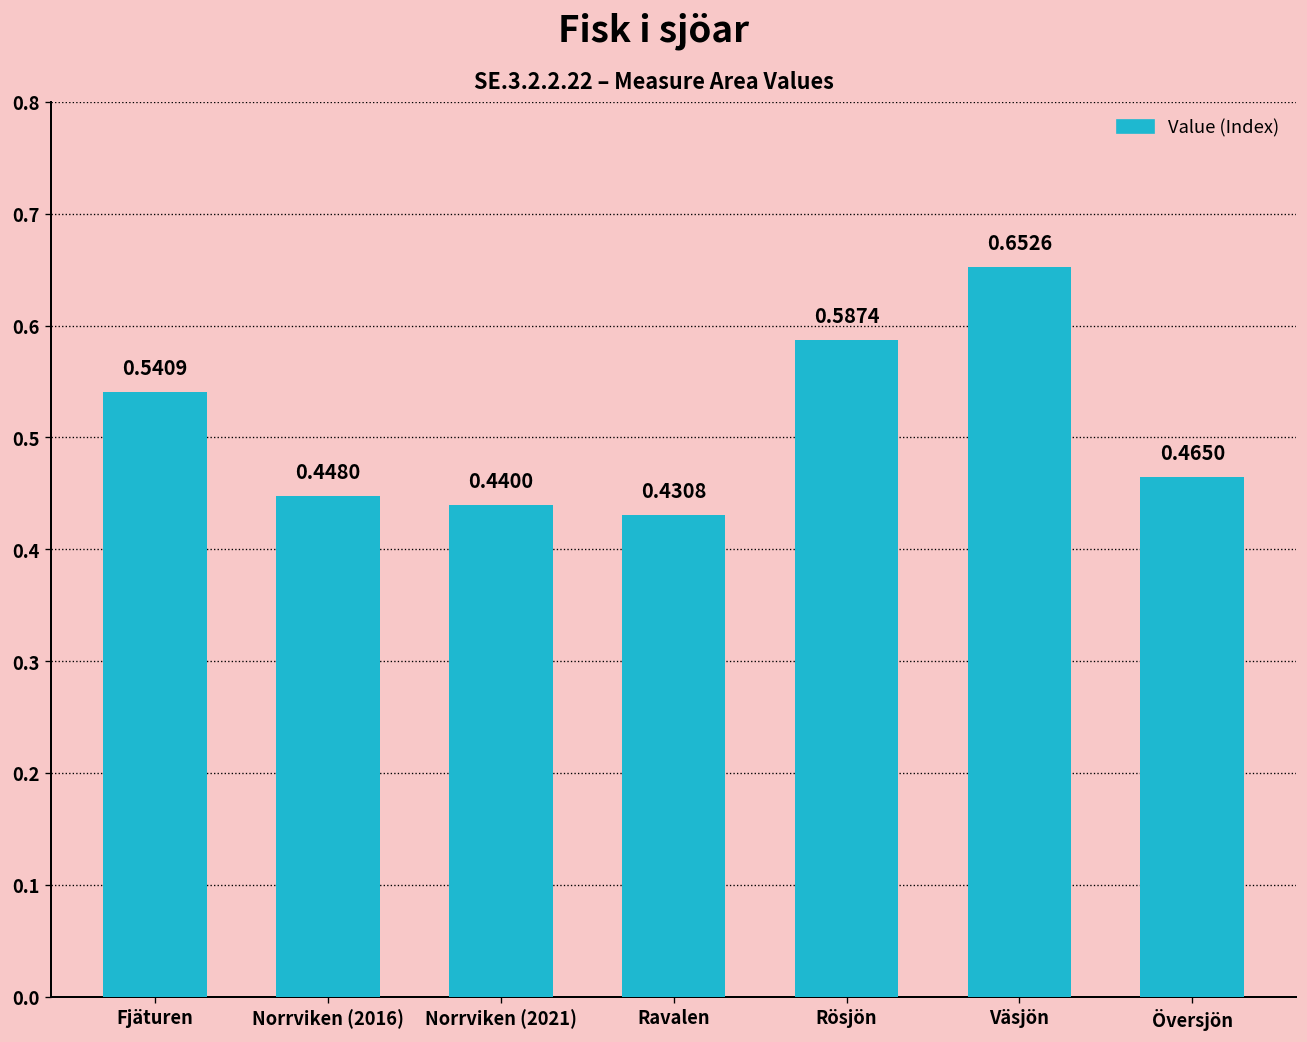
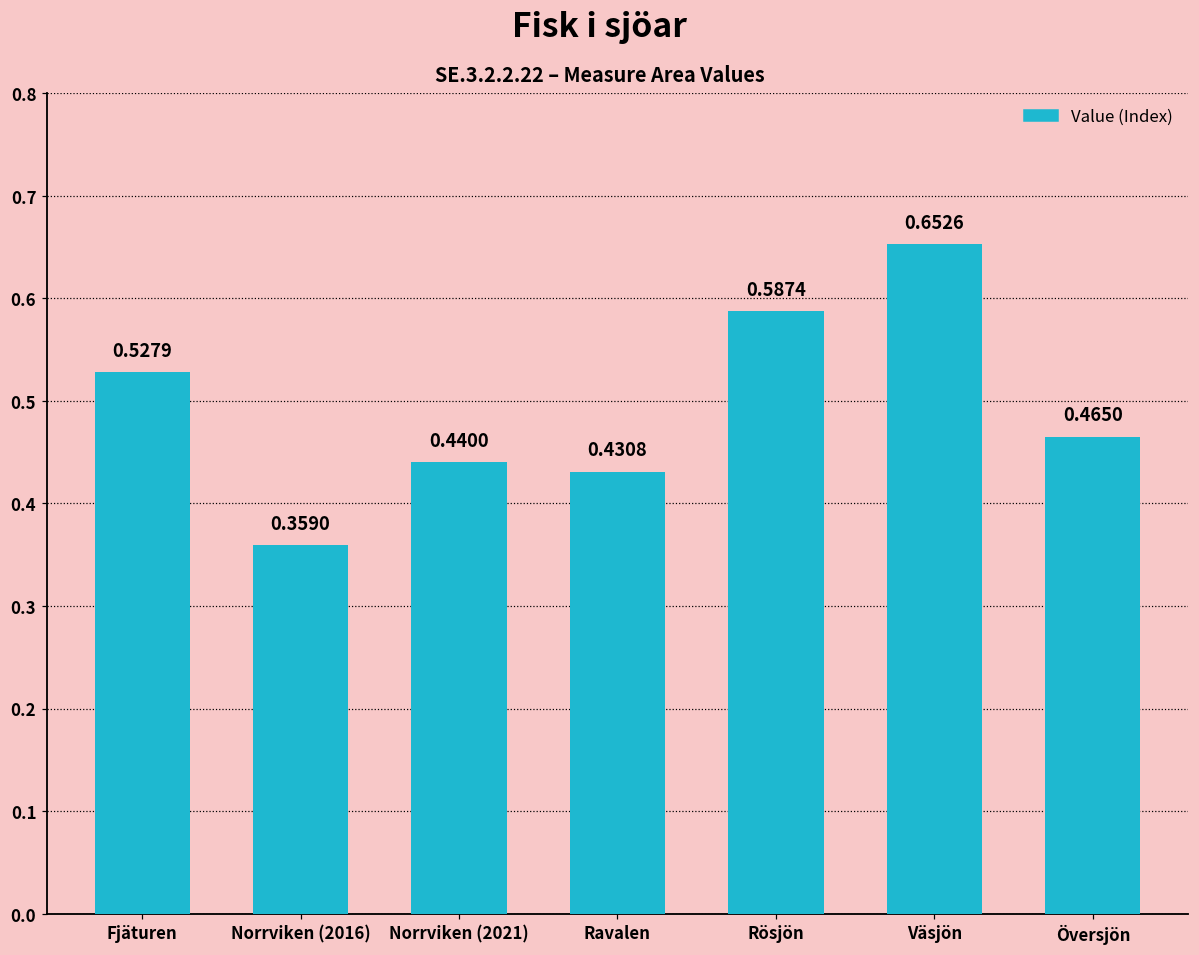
  {
-   "Fjäturen": 0.5409,
-   "Norrviken (2016)": 0.4480,
+   "Fjäturen": 0.5279,
+   "Norrviken (2016)": 0.3590,
    "Norrviken (2021)": 0.4400,
    "Ravalen": 0.4308,
    "Rösjön": 0.5874,
    "Väsjön": 0.6526,
    "Översjön": 0.4650
  }
